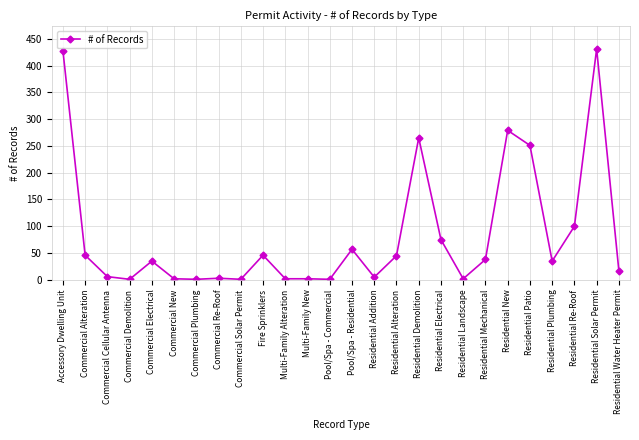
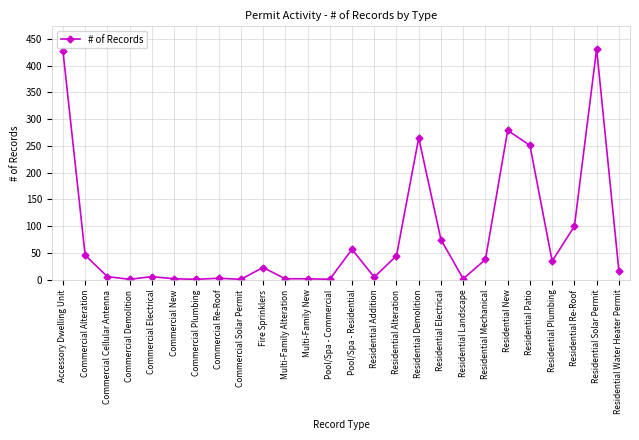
  {
    "Accessory Dwelling Unit": 430,
    "Commercial Alteration": 50,
    "Commercial Cellular Antenna": 10,
    "Commercial Demolition": 0,
-   "Commercial Electrical": 40,
+   "Commercial Electrical": 10,
    "Commercial New": 0,
    "Commercial Plumbing": 0,
    "Commercial Re-Roof": 0,
    "Commercial Solar Permit": 0,
-   "Fire Sprinklers": 50,
+   "Fire Sprinklers": 20,
    "Multi-Family Alteration": 0,
    "Multi-Family New": 0,
    "Pool/Spa - Commercial": 0,
    "Pool/Spa - Residential": 60,
    "Residential Addition": 10,
    "Residential Alteration": 50,
    "Residential Demolition": 270,
    "Residential Electrical": 80,
    "Residential Landscape": 0,
    "Residential Mechanical": 40,
    "Residential New": 280,
    "Residential Patio": 250,
    "Residential Plumbing": 40,
    "Residential Re-Roof": 100,
    "Residential Solar Permit": 430,
    "Residential Water Heater Permit": 20
  }
